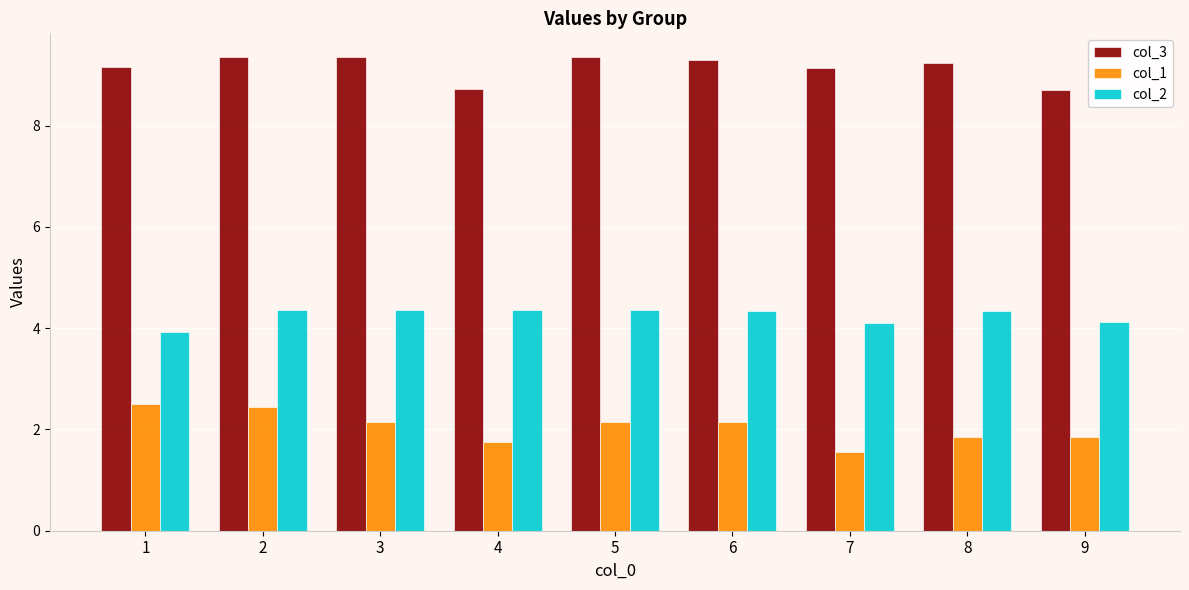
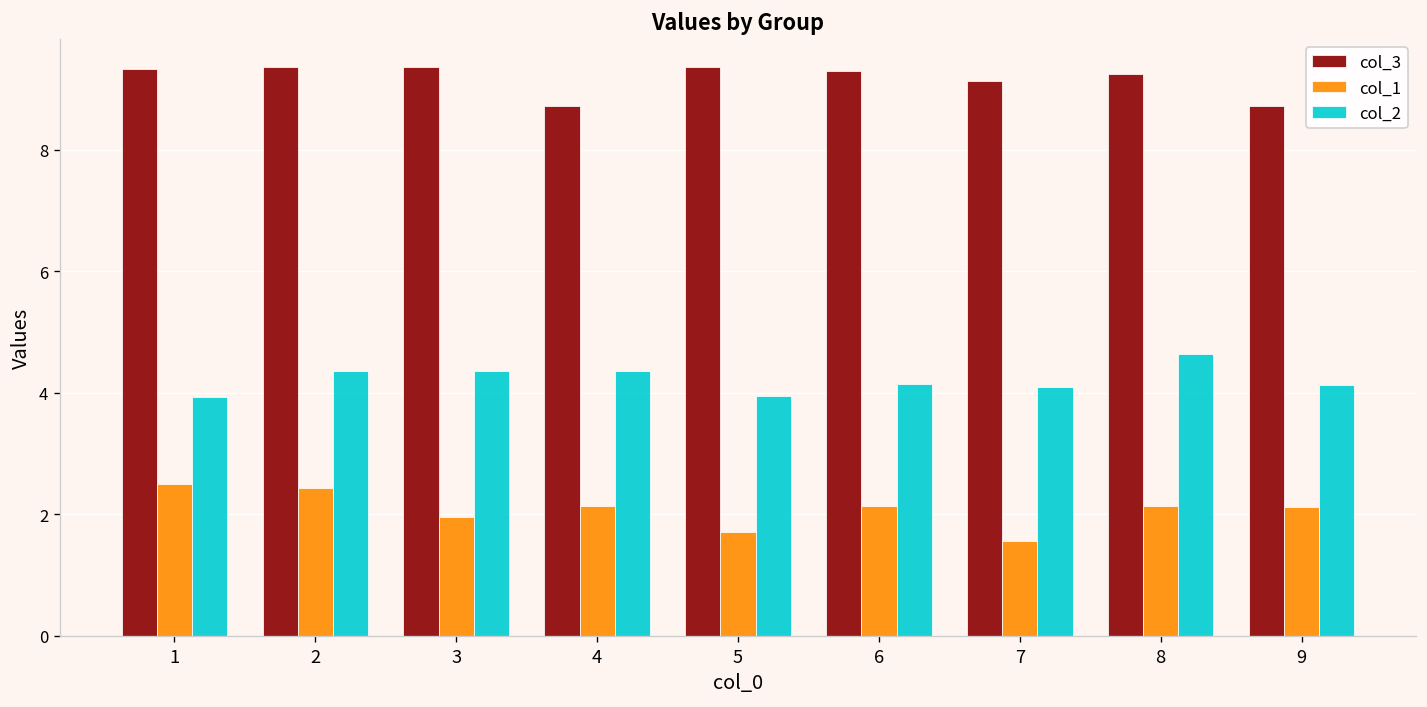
  {
    "col_3": {
-     "1": 9.2,
+     "1": 9.3,
      "2": 9.4,
      "3": 9.4,
      "4": 8.7,
      "5": 9.4,
      "6": 9.3,
      "7": 9.1,
      "8": 9.2,
      "9": 8.7
    },
    "col_1": {
      "1": 2.5,
      "2": 2.4,
-     "3": 2.2,
-     "4": 1.8,
-     "5": 2.2,
+     "3": 2.0,
+     "4": 2.1,
+     "5": 1.7,
      "6": 2.1,
      "7": 1.6,
-     "8": 1.9,
-     "9": 1.9
+     "8": 2.1,
+     "9": 2.1
    },
    "col_2": {
      "1": 3.9,
      "2": 4.4,
      "3": 4.4,
      "4": 4.4,
-     "5": 4.4,
-     "6": 4.3,
+     "5": 4.0,
+     "6": 4.2,
      "7": 4.1,
-     "8": 4.3,
+     "8": 4.6,
      "9": 4.1
    }
  }
